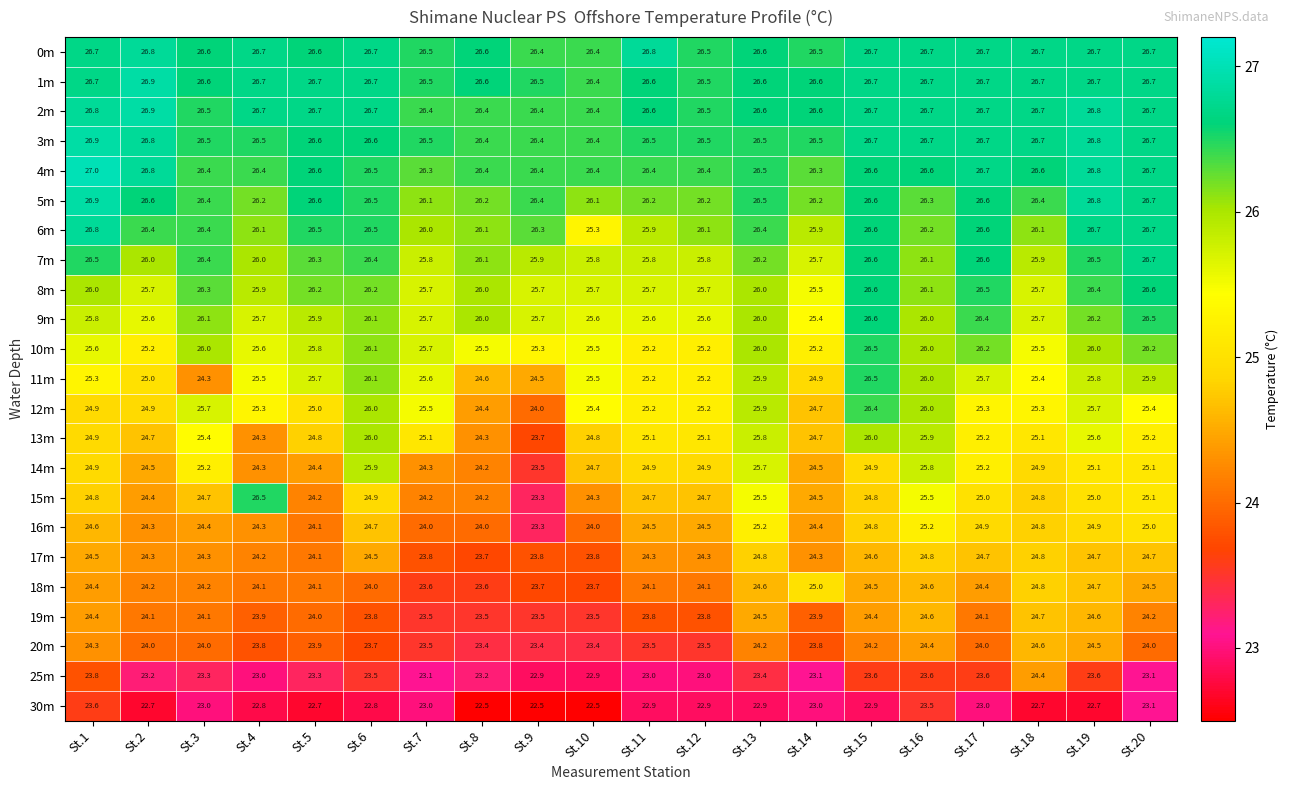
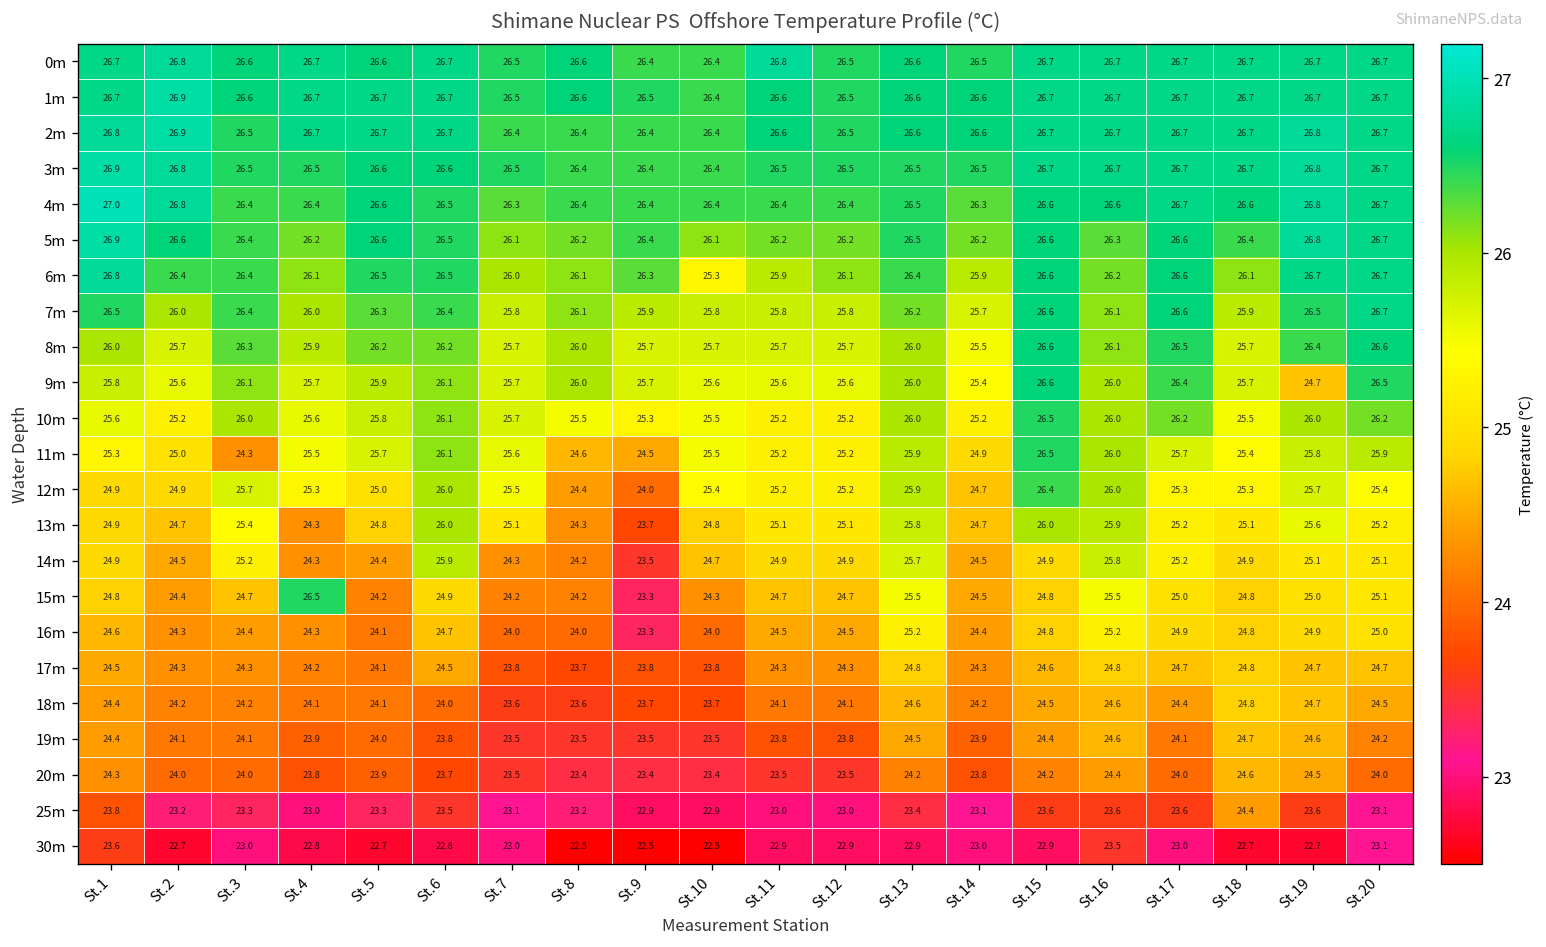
  {
    "9m": {
      "St.1": 25.8,
      "St.2": 25.6,
      "St.3": 26.1,
      "St.4": 25.7,
      "St.5": 25.9,
      "St.6": 26.1,
      "St.7": 25.7,
      "St.8": 26.0,
      "St.9": 25.7,
      "St.10": 25.6,
      "St.11": 25.6,
      "St.12": 25.6,
      "St.13": 26.0,
      "St.14": 25.4,
      "St.15": 26.6,
      "St.16": 26.0,
      "St.17": 26.4,
      "St.18": 25.7,
-     "St.19": 26.2,
+     "St.19": 24.7,
      "St.20": 26.5
    },
    "18m": {
      "St.1": 24.4,
      "St.2": 24.2,
      "St.3": 24.2,
      "St.4": 24.1,
      "St.5": 24.1,
      "St.6": 24.0,
      "St.7": 23.6,
      "St.8": 23.6,
      "St.9": 23.7,
      "St.10": 23.7,
      "St.11": 24.1,
      "St.12": 24.1,
      "St.13": 24.6,
-     "St.14": 25.0,
+     "St.14": 24.2,
      "St.15": 24.5,
      "St.16": 24.6,
      "St.17": 24.4,
      "St.18": 24.8,
      "St.19": 24.7,
      "St.20": 24.5
    }
  }
